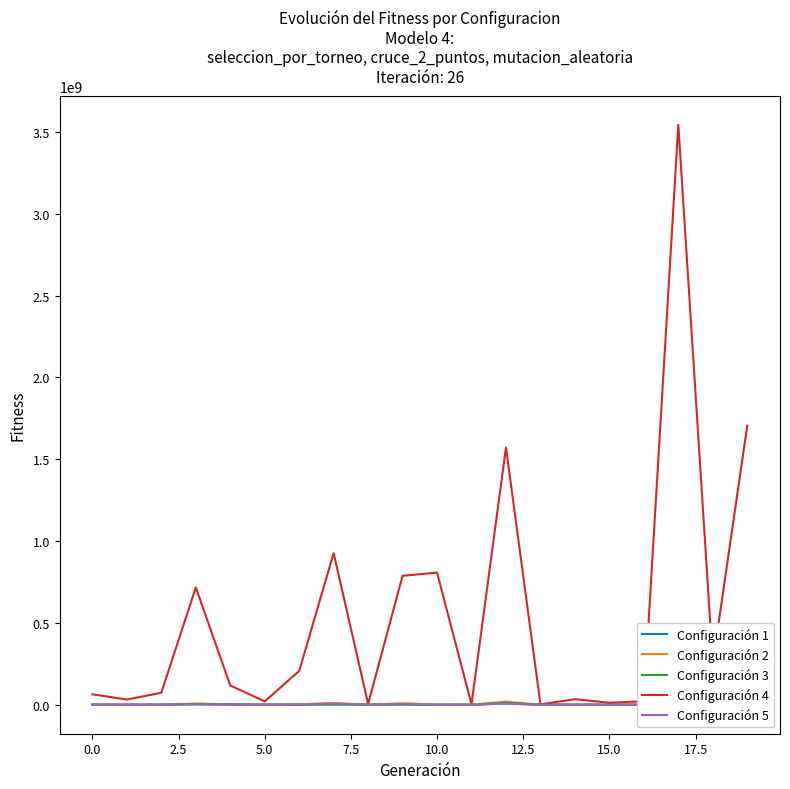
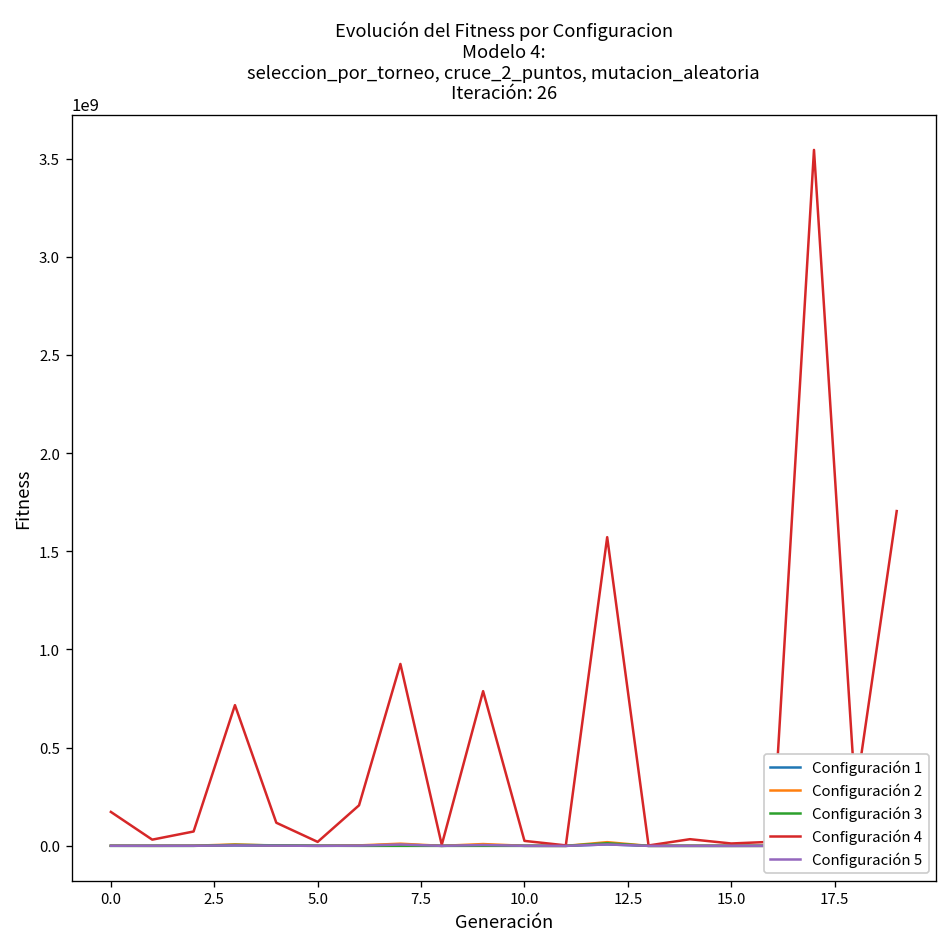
  {
    "Configuración 4": {
-     "0.0": 60000000,
+     "0.0": 170000000,
      "5.0": 20000000,
-     "10.0": 810000000
+     "10.0": 30000000
    }
  }
